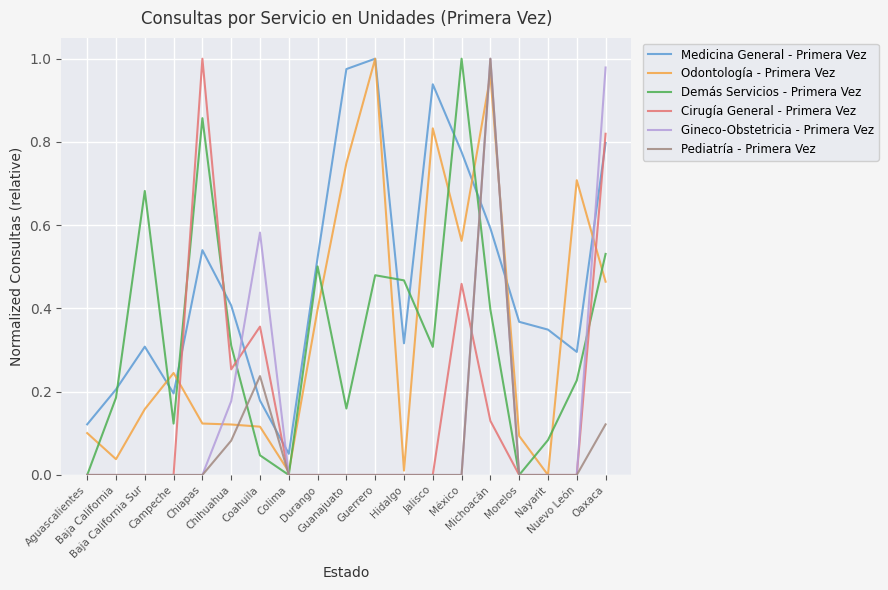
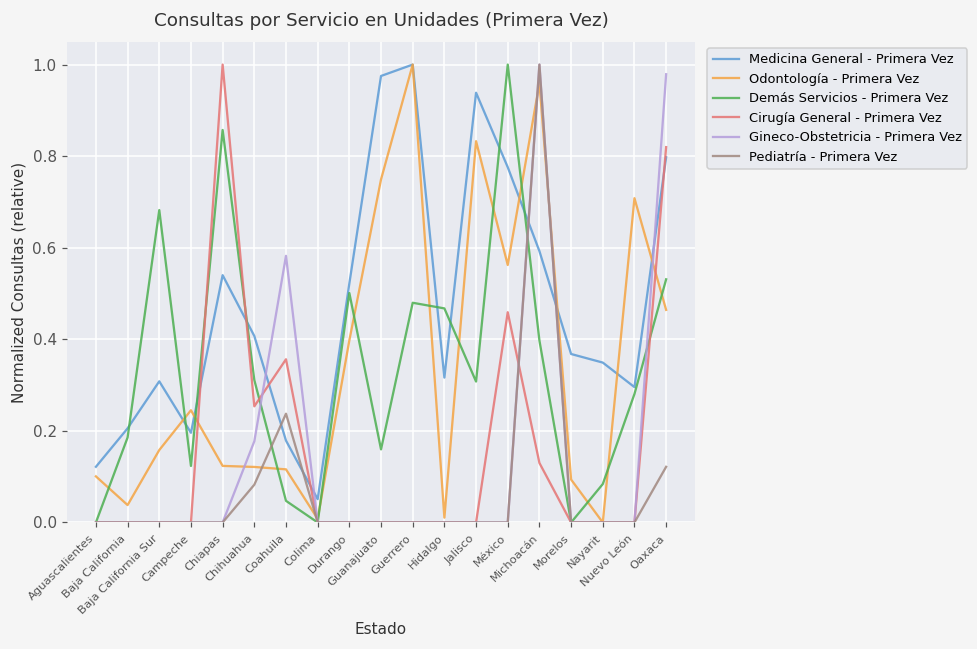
  {
    "Medicina General - Primera Vez": {
      "Aguascalientes": 0.12,
      "Baja California": 0.21,
      "Baja California Sur": 0.31,
      "Campeche": 0.20,
      "Chiapas": 0.54,
      "Chihuahua": 0.41,
      "Coahuila": 0.18,
      "Colima": 0.05,
      "Durango": 0.52,
      "Guanajuato": 0.98,
      "Hidalgo": 0.32,
      "Jalisco": 0.94,
      "México": 0.78,
      "Michoacán": 0.59,
      "Morelos": 0.37,
      "Nayarit": 0.35,
      "Nuevo León": 0.30,
      "Oaxaca": 0.80
    },
    "Odontología - Primera Vez": {
      "Aguascalientes": 0.10,
      "Baja California": 0.04,
      "Baja California Sur": 0.16,
      "Campeche": 0.25,
      "Chiapas": 0.12,
      "Chihuahua": 0.12,
      "Coahuila": 0.12,
      "Colima": 0.01,
      "Durango": 0.40,
      "Guanajuato": 0.75,
      "Hidalgo": 0.01,
      "Jalisco": 0.83,
      "México": 0.56,
      "Michoacán": 0.96,
      "Morelos": 0.09,
      "Nuevo León": 0.71,
      "Oaxaca": 0.46
    },
    "Demás Servicios - Primera Vez": {
      "Baja California": 0.19,
      "Baja California Sur": 0.68,
      "Campeche": 0.12,
      "Chiapas": 0.86,
      "Chihuahua": 0.31,
      "Coahuila": 0.05,
      "Durango": 0.50,
      "Guanajuato": 0.16,
      "Guerrero": 0.48,
      "Hidalgo": 0.47,
      "Jalisco": 0.31,
      "México": 1.00,
      "Michoacán": 0.40,
      "Nayarit": 0.08,
-     "Nuevo León": 0.23,
+     "Nuevo León": 0.28,
      "Oaxaca": 0.53
    },
    "Cirugía General - Primera Vez": {
      "Chiapas": 1.00,
      "Chihuahua": 0.25,
      "Coahuila": 0.36,
      "México": 0.46,
      "Michoacán": 0.13,
      "Oaxaca": 0.82
    },
    "Gineco-Obstetricia - Primera Vez": {
      "Chihuahua": 0.18,
      "Coahuila": 0.58,
      "Oaxaca": 0.98
    },
    "Pediatría - Primera Vez": {
      "Chihuahua": 0.08,
      "Coahuila": 0.24,
      "Oaxaca": 0.12
    }
  }
